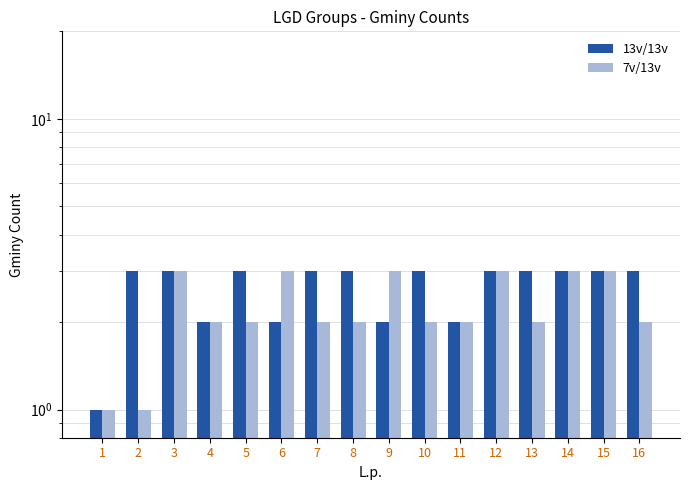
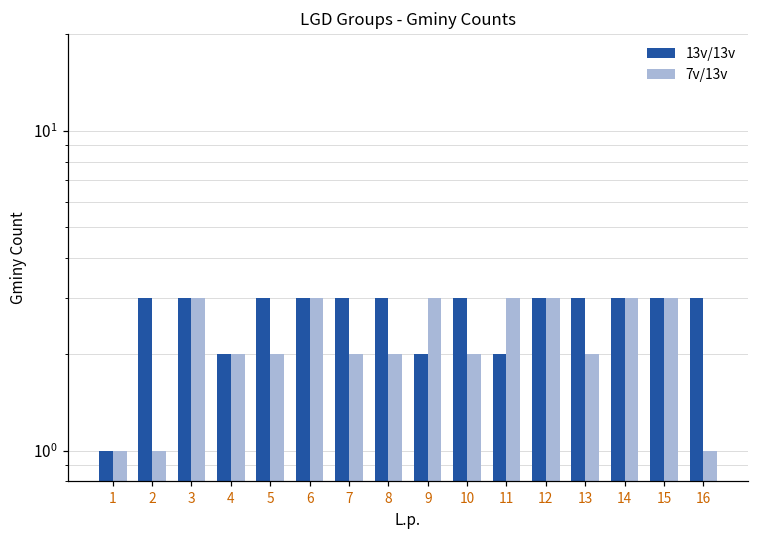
  {
    "13v/13v": {
      "1": 1,
      "2": 3,
      "3": 3,
      "4": 2,
      "5": 3,
-     "6": 2,
+     "6": 3,
      "7": 3,
      "8": 3,
      "9": 2,
      "10": 3,
      "11": 2,
      "12": 3,
      "13": 3,
      "14": 3,
      "15": 3,
      "16": 3
    },
    "7v/13v": {
      "1": 1,
      "2": 1,
      "3": 3,
      "4": 2,
      "5": 2,
      "6": 3,
      "7": 2,
      "8": 2,
      "9": 3,
      "10": 2,
-     "11": 2,
+     "11": 3,
      "12": 3,
      "13": 2,
      "14": 3,
      "15": 3,
-     "16": 2
+     "16": 1
    }
  }
